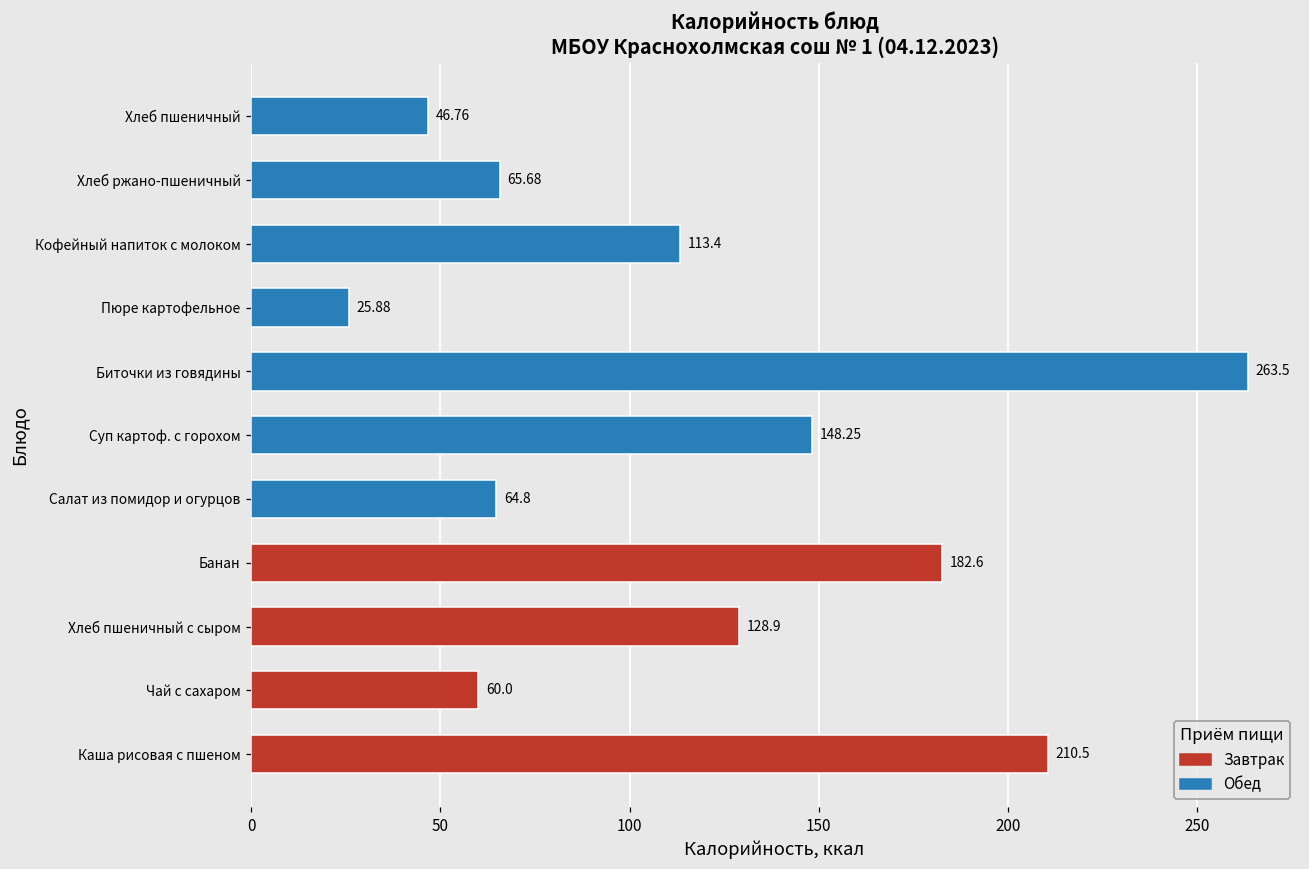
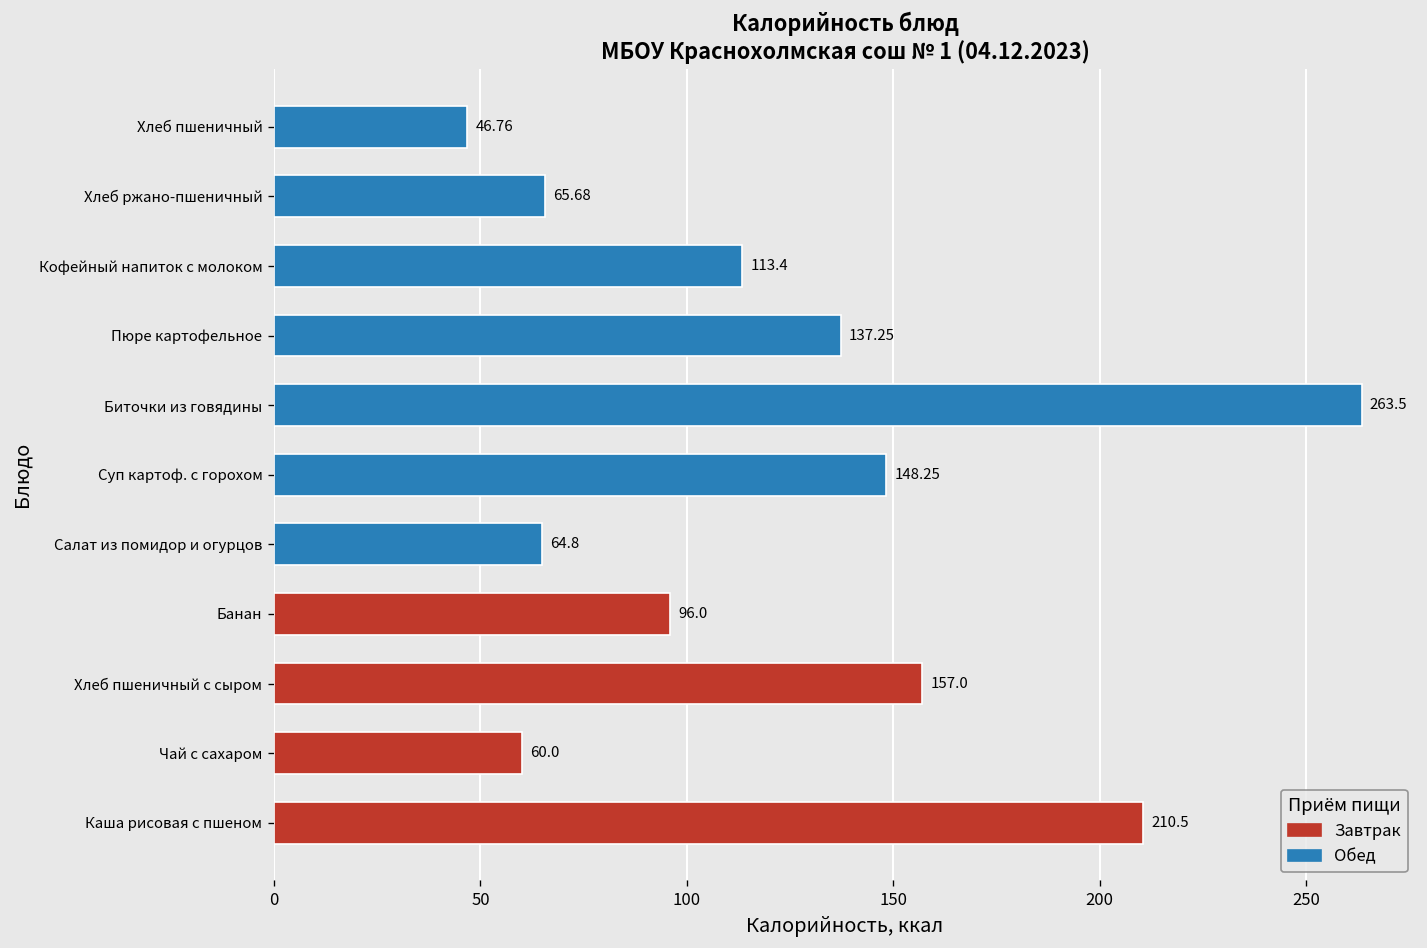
  {
    "Хлеб пшеничный": 46.76,
    "Хлеб ржано-пшеничный": 65.68,
    "Кофейный напиток с молоком": 113.4,
-   "Пюре картофельное": 25.88,
+   "Пюре картофельное": 137.25,
    "Биточки из говядины": 263.5,
    "Суп картоф. с горохом": 148.25,
    "Салат из помидор и огурцов": 64.8,
-   "Банан": 182.6,
-   "Хлеб пшеничный с сыром": 128.9,
+   "Банан": 96.0,
+   "Хлеб пшеничный с сыром": 157.0,
    "Чай с сахаром": 60.0,
    "Каша рисовая с пшеном": 210.5
  }
